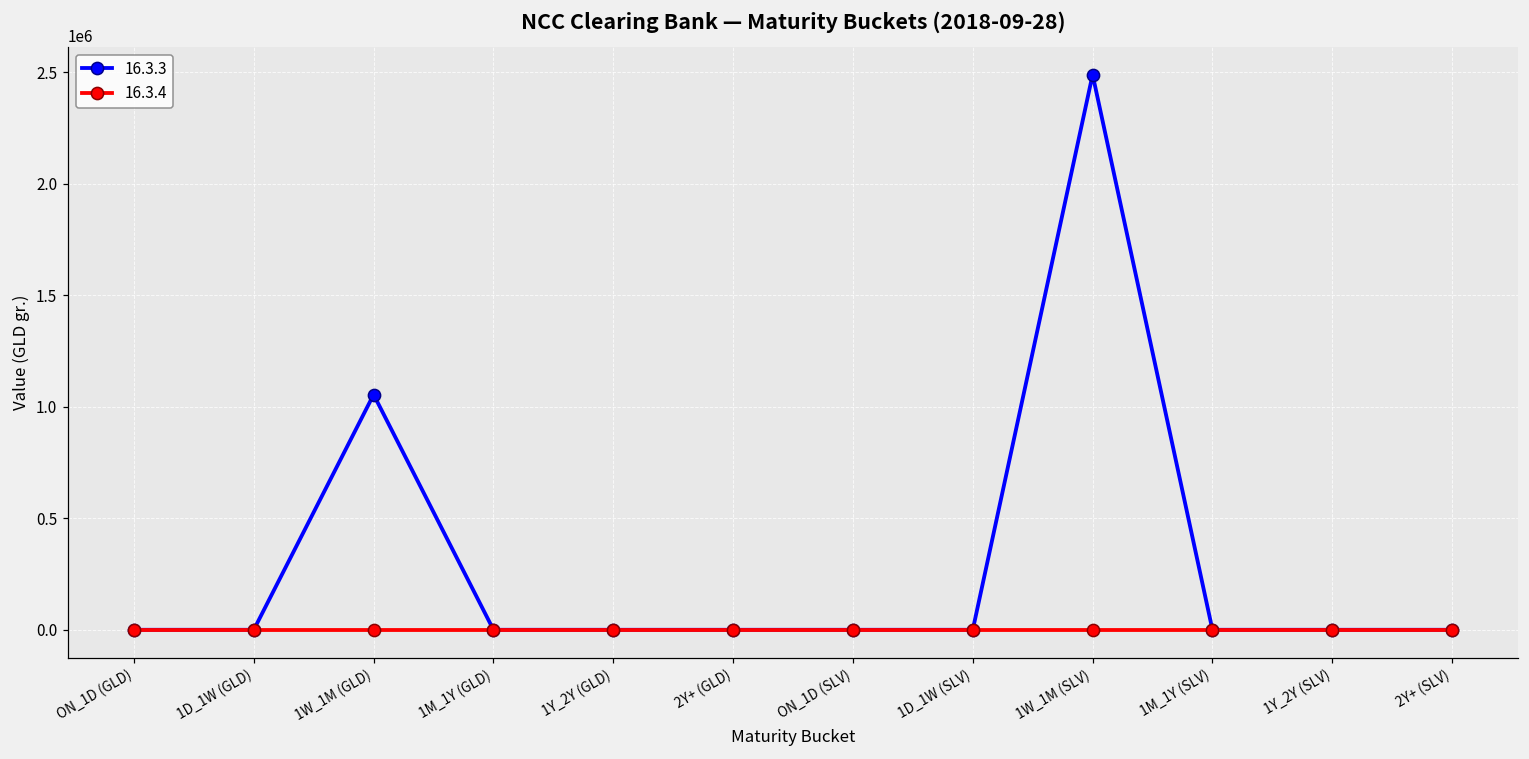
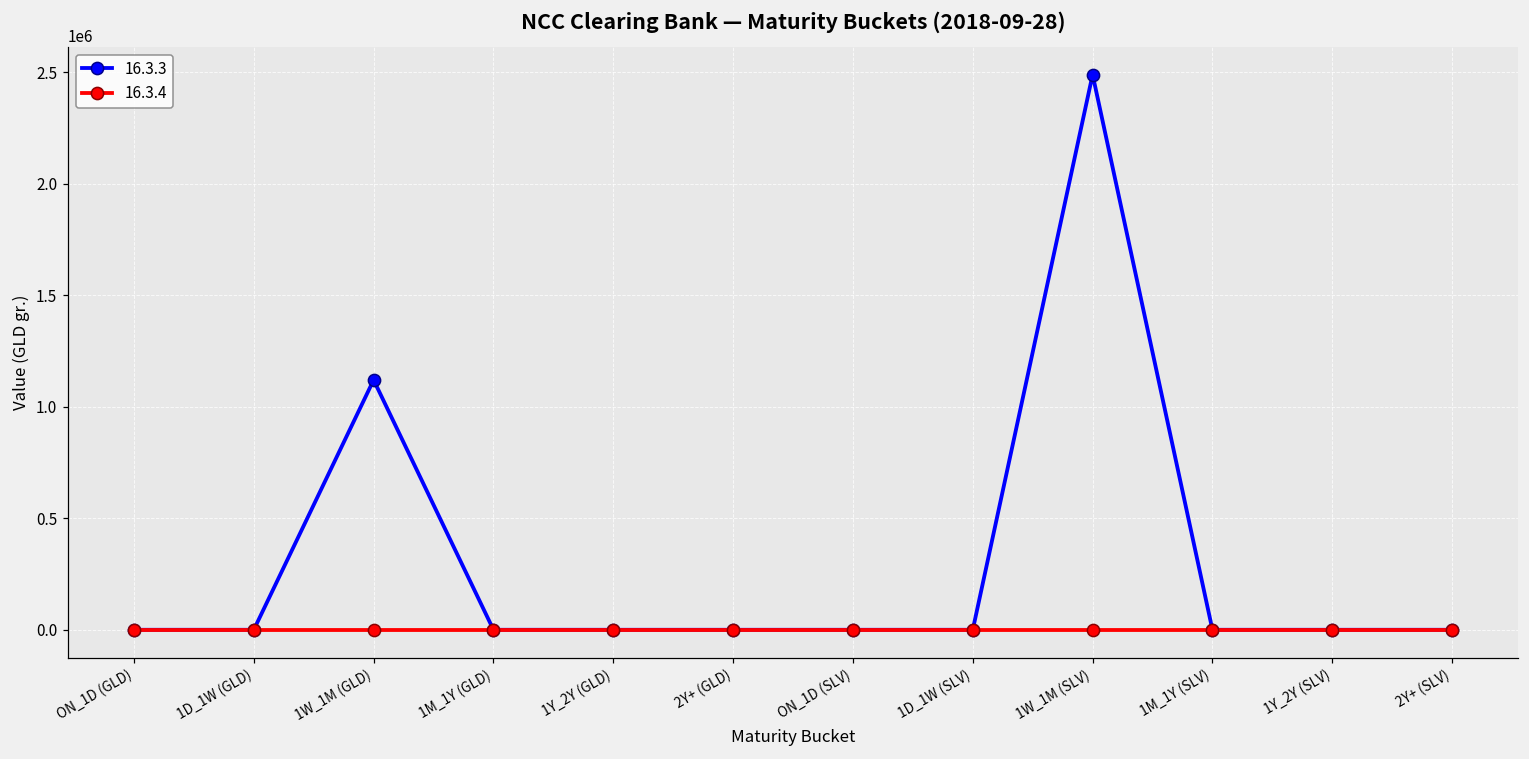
  {
    "16.3.3": {
-     "1W_1M (GLD)": 1050000,
+     "1W_1M (GLD)": 1120000,
      "1W_1M (SLV)": 2490000
    },
    "16.3.4": {
      "1W_1M (GLD)": 0,
      "1W_1M (SLV)": 0
    }
  }
